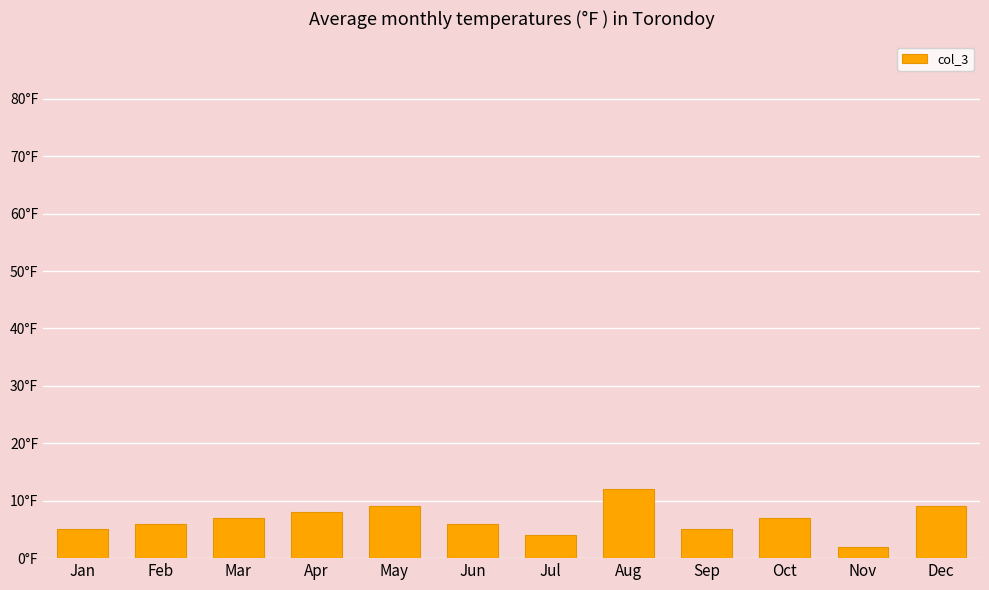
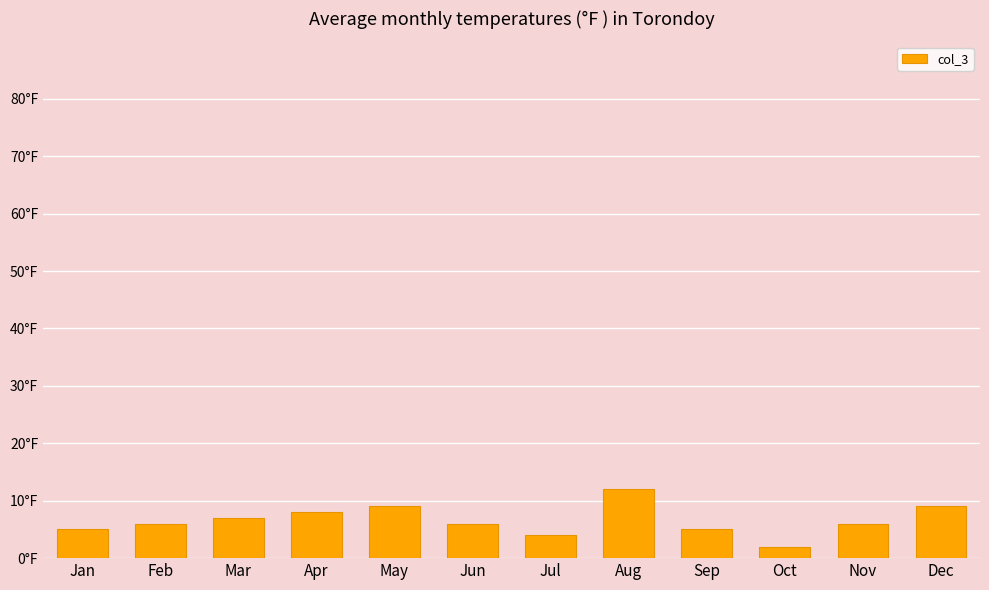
  {
    "Jan": "5°F",
    "Feb": "6°F",
    "Mar": "7°F",
    "Apr": "8°F",
    "May": "9°F",
    "Jun": "6°F",
    "Jul": "4°F",
    "Aug": "12°F",
    "Sep": "5°F",
-   "Oct": "7°F",
-   "Nov": "2°F",
+   "Oct": "2°F",
+   "Nov": "6°F",
    "Dec": "9°F"
  }
